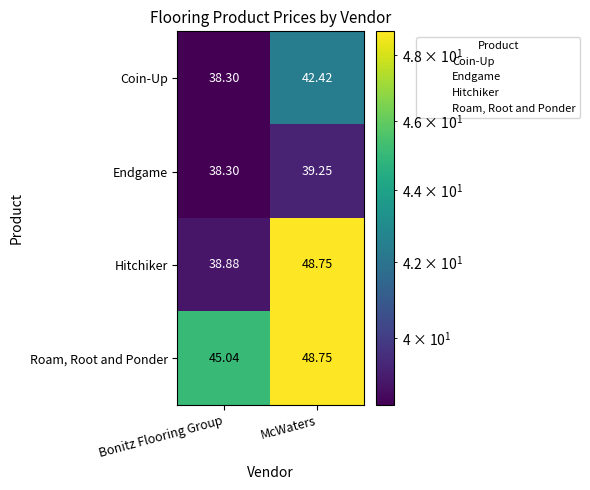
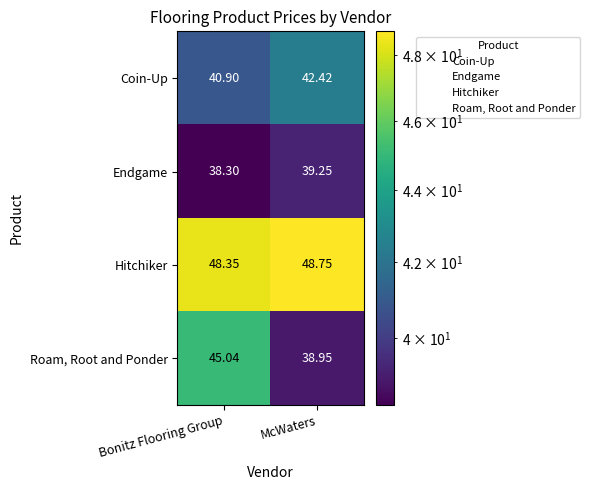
  {
    "Coin-Up": {
-     "Bonitz Flooring Group": 38.30,
+     "Bonitz Flooring Group": 40.90,
      "McWaters": 42.42
    },
    "Endgame": {
      "Bonitz Flooring Group": 38.30,
      "McWaters": 39.25
    },
    "Hitchiker": {
-     "Bonitz Flooring Group": 38.88,
+     "Bonitz Flooring Group": 48.35,
      "McWaters": 48.75
    },
    "Roam, Root and Ponder": {
      "Bonitz Flooring Group": 45.04,
-     "McWaters": 48.75
+     "McWaters": 38.95
    }
  }
